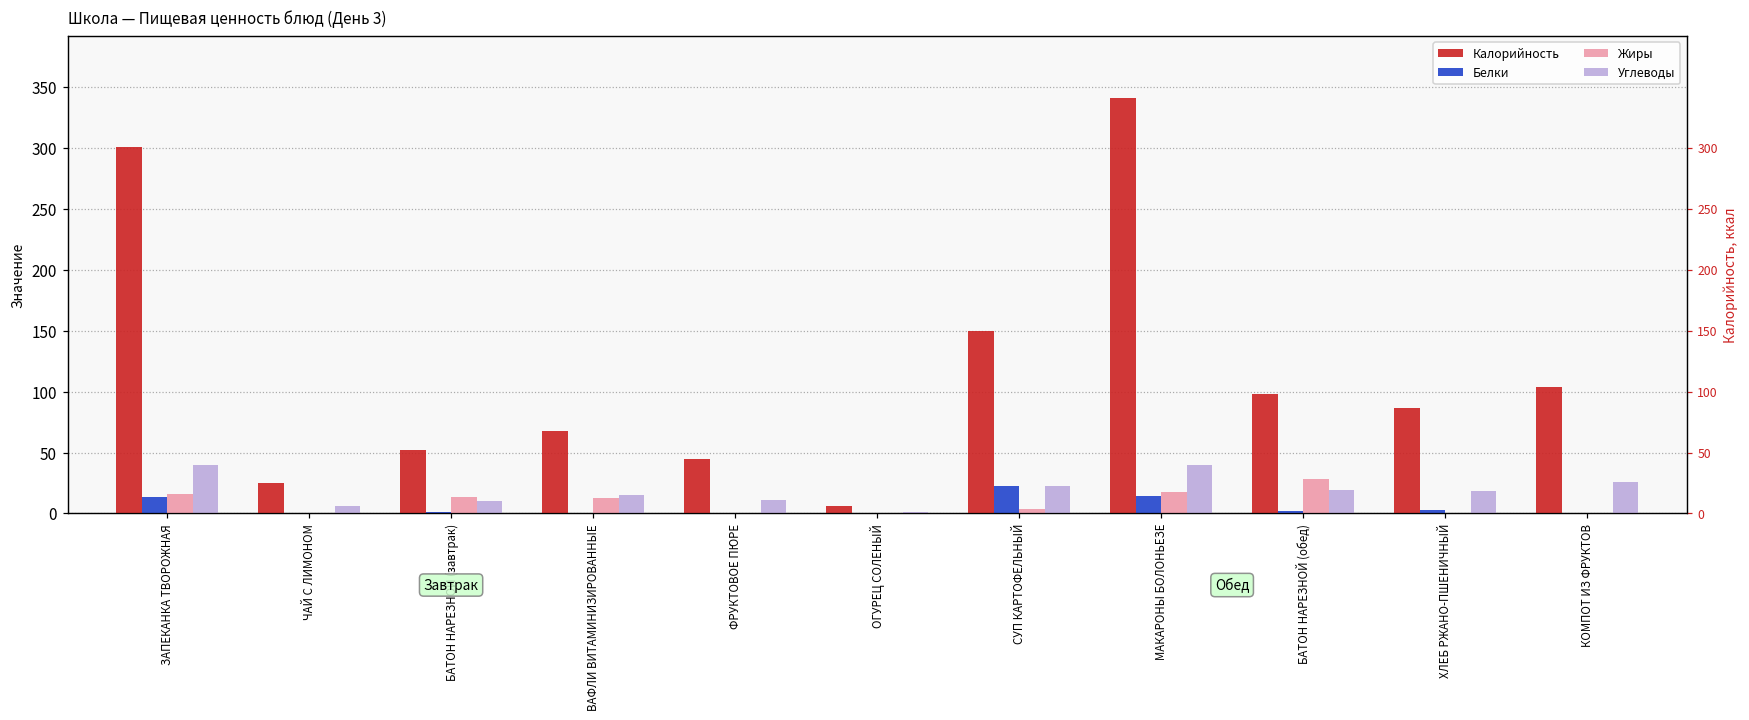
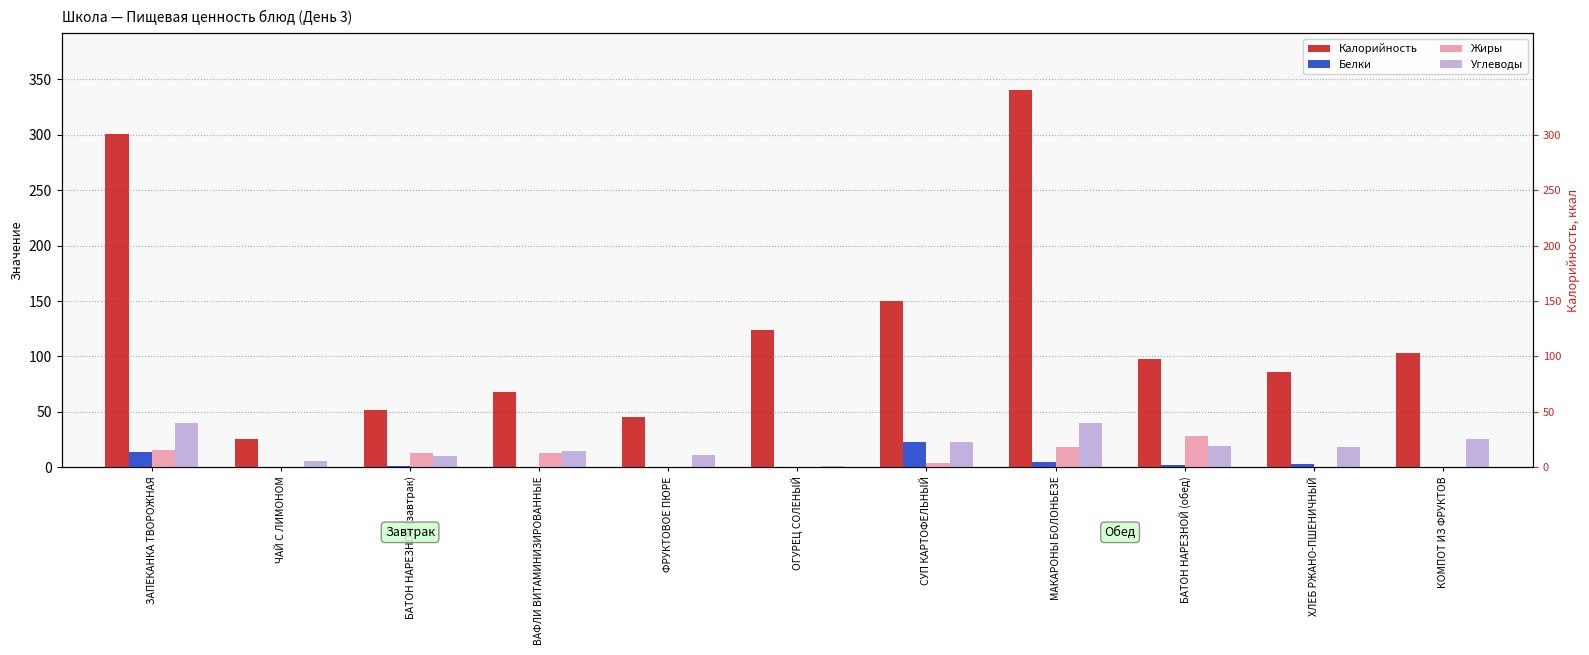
  {
    "Калорийность": {
      "ЗАПЕКАНКА ТВОРОЖНАЯ": 301,
      "ЧАЙ С ЛИМОНОМ": 25,
      "БАТОН НАРЕЗНОЙ (завтрак)": 52,
      "ВАФЛИ ВИТАМИНИЗИРОВАННЫЕ": 68,
      "ФРУКТОВОЕ ПЮРЕ": 45,
-     "ОГУРЕЦ СОЛЕНЫЙ": 6,
+     "ОГУРЕЦ СОЛЕНЫЙ": 124,
      "СУП КАРТОФЕЛЬНЫЙ": 150,
      "МАКАРОНЫ БОЛОНЬЕЗЕ": 341,
      "БАТОН НАРЕЗНОЙ (обед)": 98,
      "ХЛЕБ РЖАНО-ПШЕНИЧНЫЙ": 86,
      "КОМПОТ ИЗ ФРУКТОВ": 104
    },
    "Белки": {
      "ЗАПЕКАНКА ТВОРОЖНАЯ": 14,
      "ФРУКТОВОЕ ПЮРЕ": 0,
      "СУП КАРТОФЕЛЬНЫЙ": 23,
-     "МАКАРОНЫ БОЛОНЬЕЗЕ": 14,
+     "МАКАРОНЫ БОЛОНЬЕЗЕ": 5,
      "ХЛЕБ РЖАНО-ПШЕНИЧНЫЙ": 3
    },
    "Жиры": {
      "ЗАПЕКАНКА ТВОРОЖНАЯ": 16,
      "ЧАЙ С ЛИМОНОМ": 0,
      "БАТОН НАРЕЗНОЙ (завтрак)": 13,
      "ВАФЛИ ВИТАМИНИЗИРОВАННЫЕ": 13,
      "ФРУКТОВОЕ ПЮРЕ": 0,
      "СУП КАРТОФЕЛЬНЫЙ": 4,
      "МАКАРОНЫ БОЛОНЬЕЗЕ": 18,
      "БАТОН НАРЕЗНОЙ (обед)": 28
    },
    "Углеводы": {
      "ЗАПЕКАНКА ТВОРОЖНАЯ": 40,
      "ЧАЙ С ЛИМОНОМ": 6,
      "БАТОН НАРЕЗНОЙ (завтрак)": 10,
      "ВАФЛИ ВИТАМИНИЗИРОВАННЫЕ": 15,
      "ФРУКТОВОЕ ПЮРЕ": 11,
      "СУП КАРТОФЕЛЬНЫЙ": 22,
      "МАКАРОНЫ БОЛОНЬЕЗЕ": 40,
      "БАТОН НАРЕЗНОЙ (обед)": 20,
      "ХЛЕБ РЖАНО-ПШЕНИЧНЫЙ": 18,
      "КОМПОТ ИЗ ФРУКТОВ": 25
    }
  }
